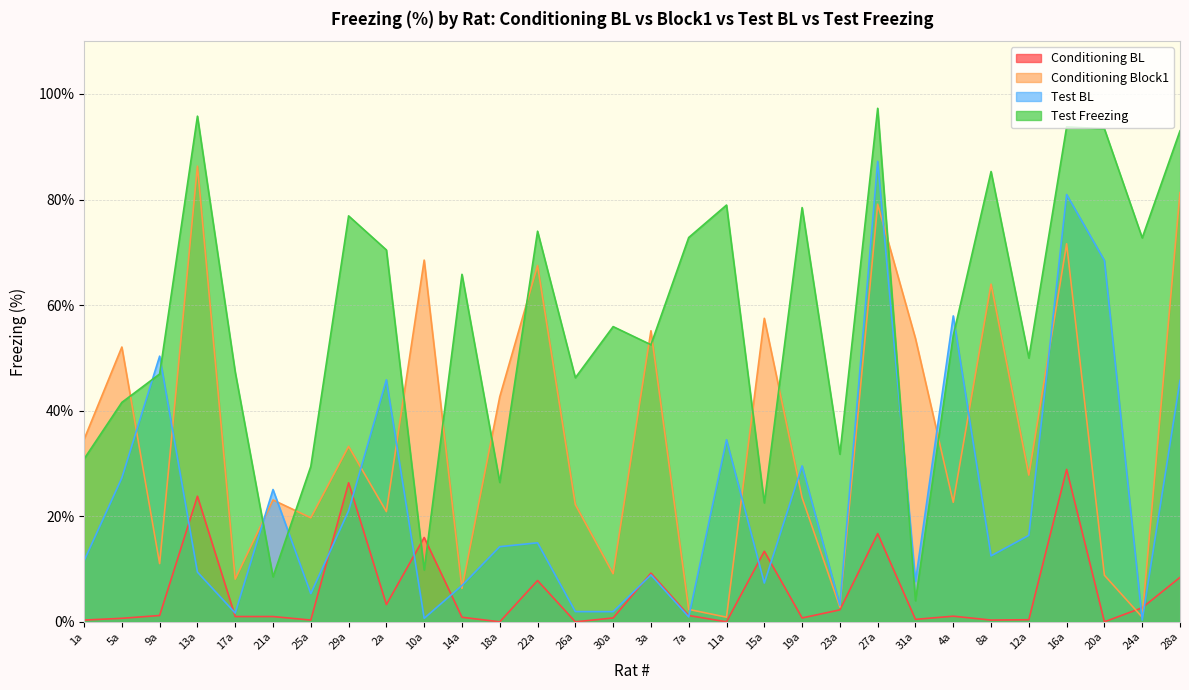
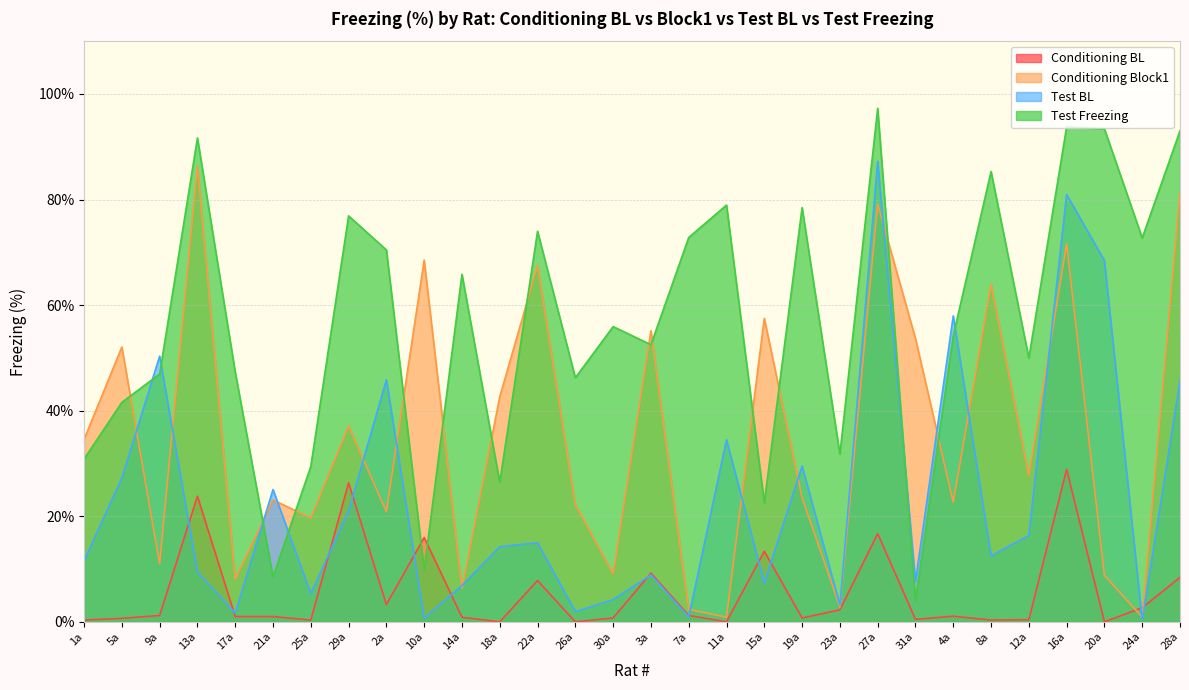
  {
    "Conditioning BL": {
      "1a": "0%",
      "5a": "1%",
      "9a": "1%",
      "13a": "24%",
      "17a": "1%",
      "21a": "1%",
      "25a": "0%",
      "29a": "26%",
      "2a": "3%",
      "10a": "16%",
      "14a": "1%",
      "18a": "0%",
      "22a": "8%",
      "26a": "0%",
      "30a": "1%",
      "11a": "0%",
      "15a": "13%",
      "19a": "1%",
      "23a": "2%",
      "27a": "17%",
      "31a": "0%",
      "4a": "1%",
      "8a": "0%",
      "12a": "0%",
      "16a": "29%",
      "20a": "0%",
      "24a": "3%",
      "28a": "8%"
    },
    "Conditioning Block1": {
      "1a": "35%",
      "5a": "52%",
      "9a": "11%",
      "13a": "86%",
      "17a": "8%",
      "21a": "23%",
      "25a": "20%",
-     "29a": "33%",
+     "29a": "37%",
      "2a": "21%",
      "10a": "69%",
      "14a": "6%",
      "18a": "43%",
      "22a": "68%",
      "26a": "22%",
      "30a": "9%",
      "3a": "55%",
      "7a": "2%",
      "11a": "1%",
      "15a": "58%",
      "19a": "24%",
      "27a": "79%",
      "31a": "54%",
      "4a": "23%",
      "8a": "64%",
      "12a": "28%",
      "16a": "72%",
      "20a": "9%",
      "24a": "1%",
      "28a": "81%"
    },
    "Test BL": {
      "1a": "12%",
      "5a": "27%",
      "9a": "50%",
      "13a": "9%",
      "17a": "2%",
      "21a": "25%",
      "25a": "5%",
      "29a": "21%",
      "2a": "46%",
      "10a": "1%",
      "14a": "7%",
      "18a": "14%",
      "22a": "15%",
      "26a": "2%",
-     "30a": "2%",
+     "30a": "4%",
      "11a": "34%",
      "15a": "7%",
      "19a": "30%",
      "27a": "87%",
      "31a": "8%",
      "4a": "58%",
      "8a": "13%",
      "12a": "16%",
      "16a": "81%",
      "20a": "68%",
      "24a": "0%",
      "28a": "46%"
    },
    "Test Freezing": {
      "1a": "31%",
      "5a": "42%",
      "9a": "47%",
-     "13a": "96%",
+     "13a": "92%",
      "17a": "47%",
      "21a": "9%",
      "25a": "29%",
      "29a": "77%",
      "2a": "70%",
      "10a": "10%",
      "14a": "66%",
      "18a": "26%",
      "22a": "74%",
      "26a": "46%",
      "30a": "56%",
      "3a": "53%",
      "7a": "73%",
      "11a": "79%",
      "15a": "23%",
      "19a": "78%",
      "23a": "32%",
      "27a": "97%",
      "31a": "4%",
      "4a": "54%",
      "8a": "85%",
      "12a": "50%",
      "20a": "93%",
      "24a": "73%",
      "28a": "93%"
    }
  }
